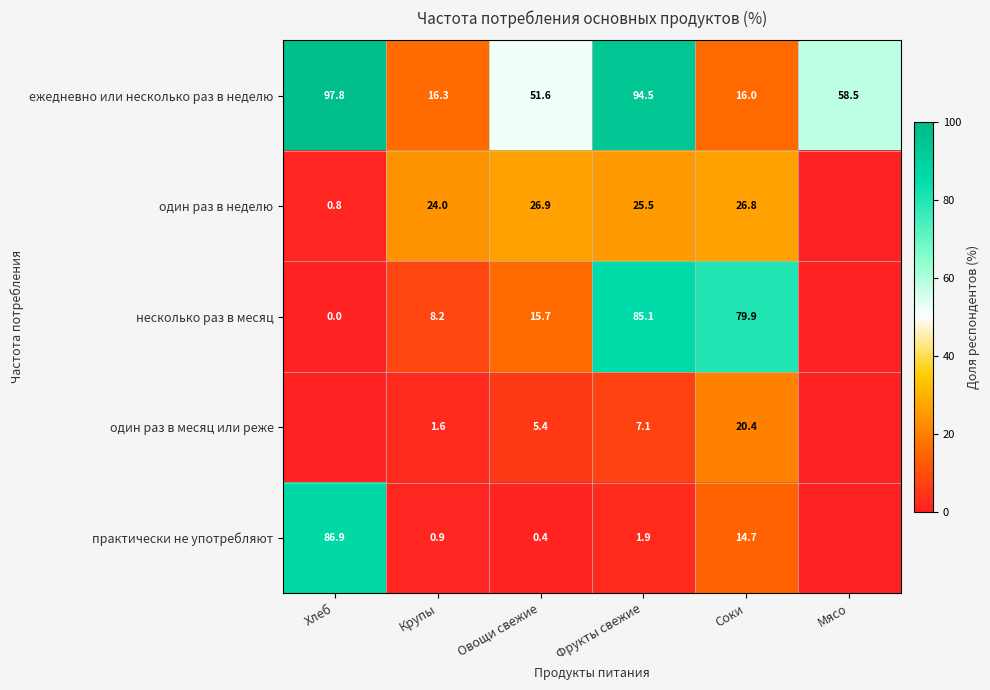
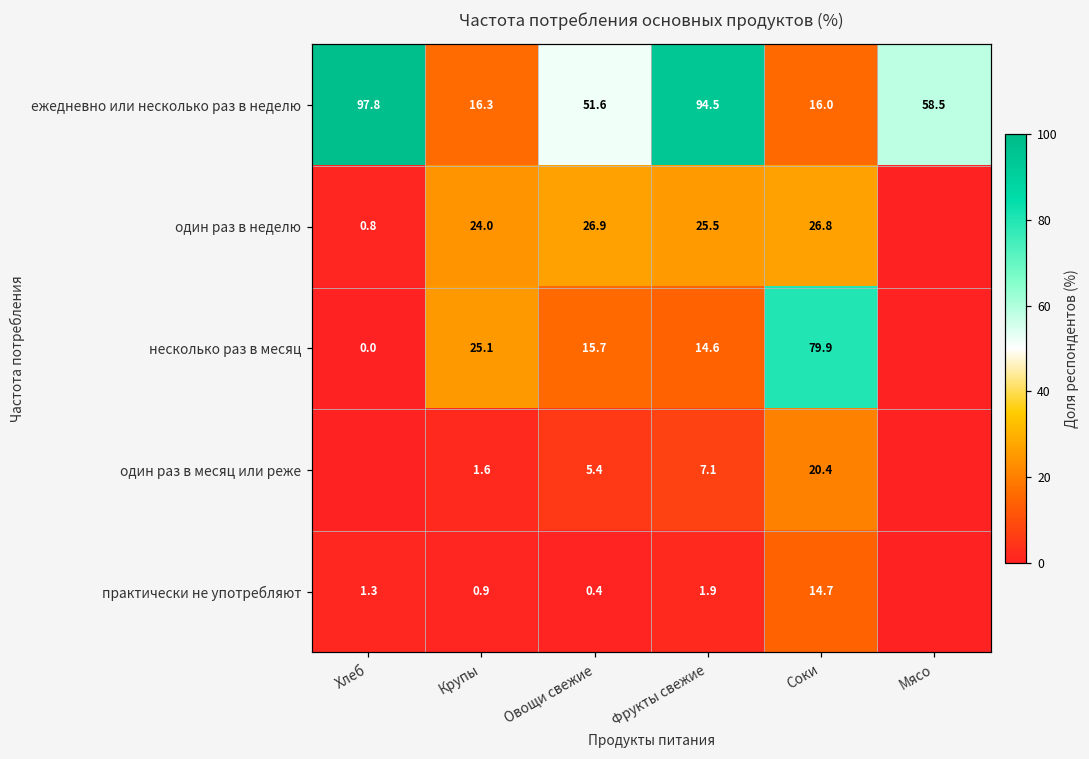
  {
    "ежедневно или несколько раз в неделю": {
      "Хлеб": 97.8,
      "Крупы": 16.3,
      "Овощи свежие": 51.6,
      "Фрукты свежие": 94.5,
      "Соки": 16.0,
      "Мясо": 58.5
    },
    "один раз в неделю": {
      "Хлеб": 0.8,
      "Крупы": 24.0,
      "Овощи свежие": 26.9,
      "Фрукты свежие": 25.5,
      "Соки": 26.8
    },
    "несколько раз в месяц": {
      "Хлеб": 0.0,
-     "Крупы": 8.2,
+     "Крупы": 25.1,
      "Овощи свежие": 15.7,
-     "Фрукты свежие": 85.1,
+     "Фрукты свежие": 14.6,
      "Соки": 79.9
    },
    "один раз в месяц или реже": {
      "Крупы": 1.6,
      "Овощи свежие": 5.4,
      "Фрукты свежие": 7.1,
      "Соки": 20.4
    },
    "практически не употребляют": {
-     "Хлеб": 86.9,
+     "Хлеб": 1.3,
      "Крупы": 0.9,
      "Овощи свежие": 0.4,
      "Фрукты свежие": 1.9,
      "Соки": 14.7
    }
  }
